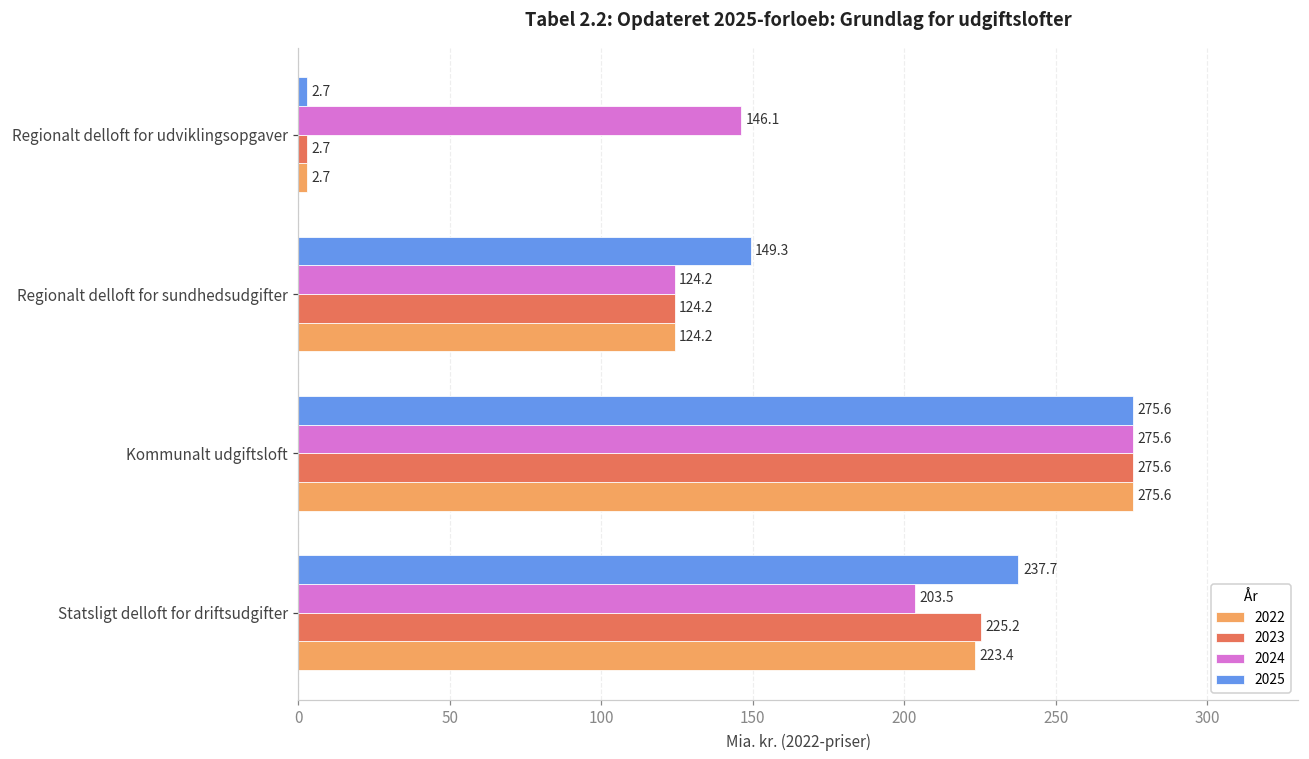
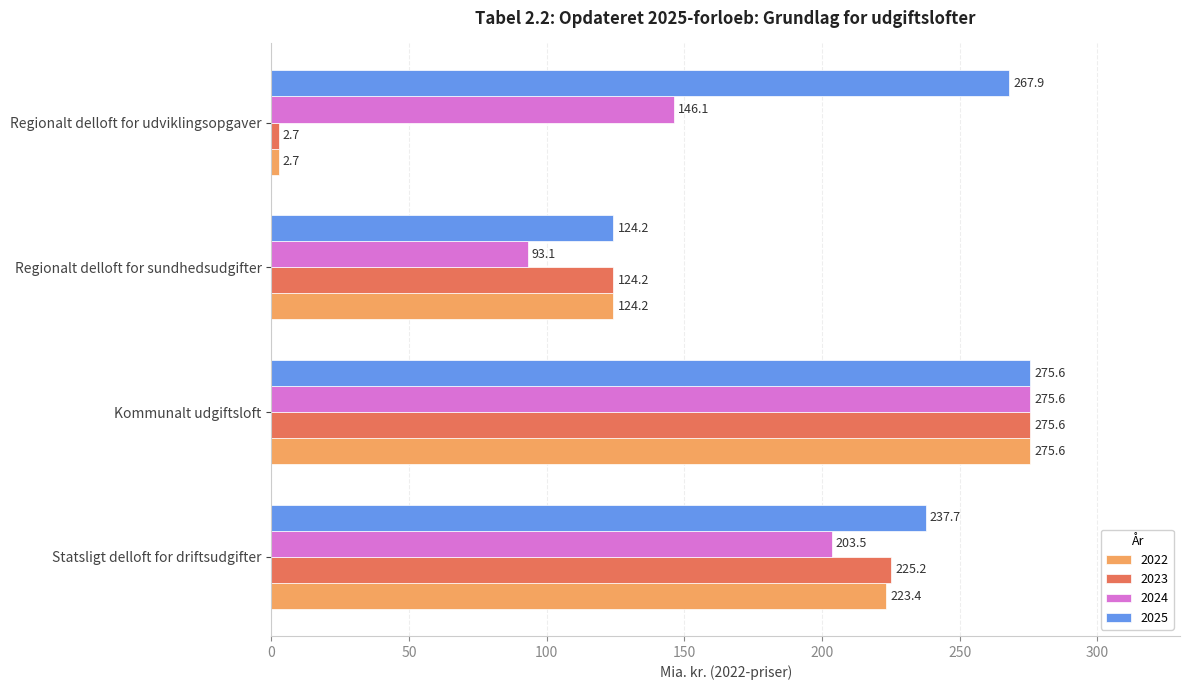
  {
    "2024": {
      "Regionalt delloft for udviklingsopgaver": 146.1,
-     "Regionalt delloft for sundhedsudgifter": 124.2,
+     "Regionalt delloft for sundhedsudgifter": 93.1,
      "Kommunalt udgiftsloft": 275.6,
      "Statsligt delloft for driftsudgifter": 203.5
    },
    "2025": {
-     "Regionalt delloft for udviklingsopgaver": 2.7,
-     "Regionalt delloft for sundhedsudgifter": 149.3,
+     "Regionalt delloft for udviklingsopgaver": 267.9,
+     "Regionalt delloft for sundhedsudgifter": 124.2,
      "Kommunalt udgiftsloft": 275.6,
      "Statsligt delloft for driftsudgifter": 237.7
    }
  }
